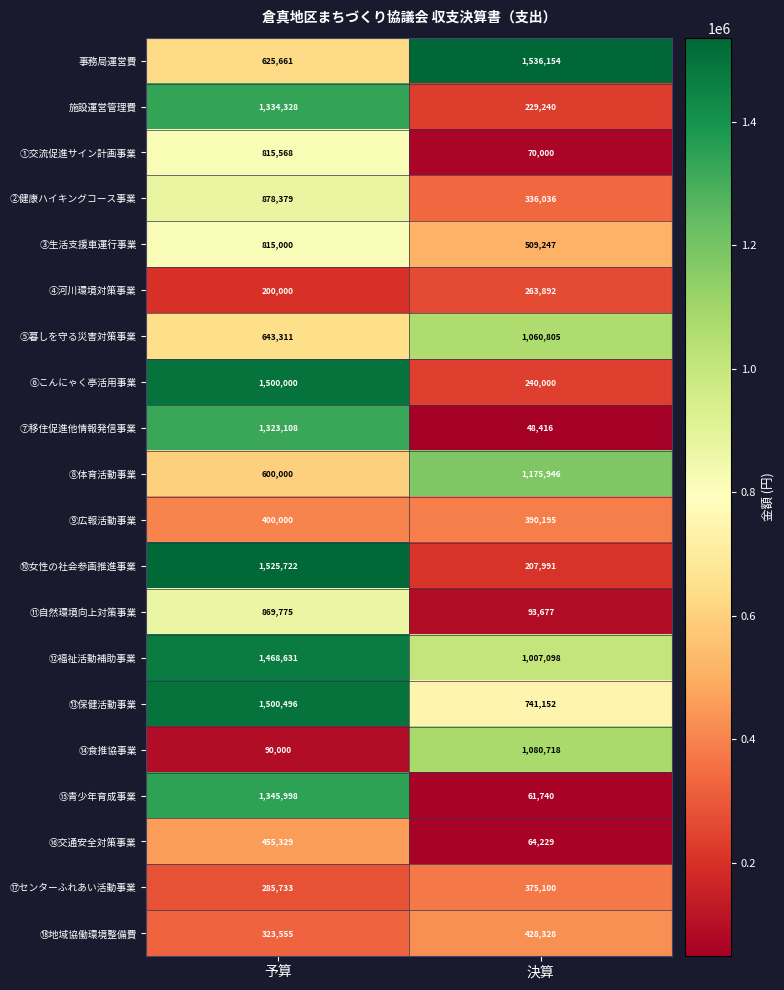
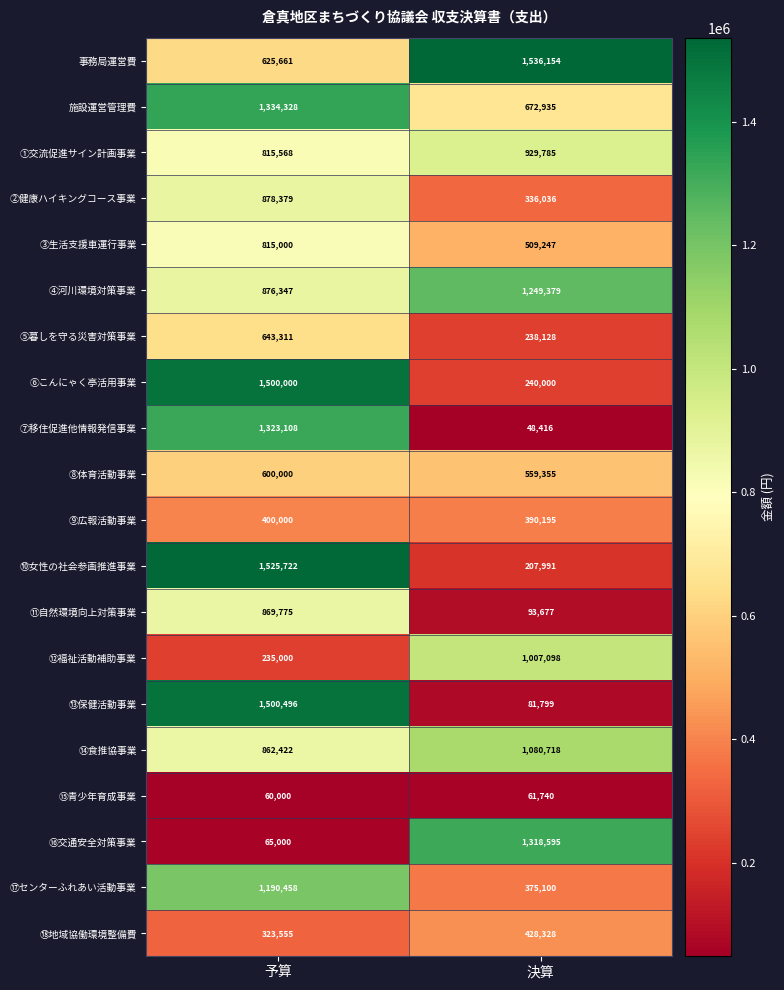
  {
    "事務局運営費": {
      "予算": "625,661",
      "決算": "1,536,154"
    },
    "施設運営管理費": {
      "予算": "1,334,328",
-     "決算": "229,240"
+     "決算": "672,935"
    },
    "①交流促進サイン計画事業": {
      "予算": "815,568",
-     "決算": "70,000"
+     "決算": "929,785"
    },
    "②健康ハイキングコース事業": {
      "予算": "878,379",
      "決算": "336,036"
    },
    "③生活支援車運行事業": {
      "予算": "815,000",
      "決算": "509,247"
    },
    "④河川環境対策事業": {
-     "予算": "200,000",
-     "決算": "263,892"
+     "予算": "876,347",
+     "決算": "1,249,379"
    },
    "⑤暮しを守る災害対策事業": {
      "予算": "643,311",
-     "決算": "1,060,805"
+     "決算": "238,128"
    },
    "⑥こんにゃく亭活用事業": {
      "予算": "1,500,000",
      "決算": "240,000"
    },
    "⑦移住促進他情報発信事業": {
      "予算": "1,323,108",
      "決算": "48,416"
    },
    "⑧体育活動事業": {
      "予算": "600,000",
-     "決算": "1,175,946"
+     "決算": "559,355"
    },
    "⑨広報活動事業": {
      "予算": "400,000",
      "決算": "390,195"
    },
    "⑩女性の社会参画推進事業": {
      "予算": "1,525,722",
      "決算": "207,991"
    },
    "⑪自然環境向上対策事業": {
      "予算": "869,775",
      "決算": "93,677"
    },
    "⑫福祉活動補助事業": {
-     "予算": "1,468,631",
+     "予算": "235,000",
      "決算": "1,007,098"
    },
    "⑬保健活動事業": {
      "予算": "1,500,496",
-     "決算": "741,152"
+     "決算": "81,799"
    },
    "⑭食推協事業": {
-     "予算": "90,000",
+     "予算": "862,422",
      "決算": "1,080,718"
    },
    "⑮青少年育成事業": {
-     "予算": "1,345,998",
+     "予算": "60,000",
      "決算": "61,740"
    },
    "⑯交通安全対策事業": {
-     "予算": "455,329",
-     "決算": "64,229"
+     "予算": "65,000",
+     "決算": "1,318,595"
    },
    "⑰センターふれあい活動事業": {
-     "予算": "285,733",
+     "予算": "1,190,458",
      "決算": "375,100"
    },
    "⑱地域協働環境整備費": {
      "予算": "323,555",
      "決算": "428,328"
    }
  }
